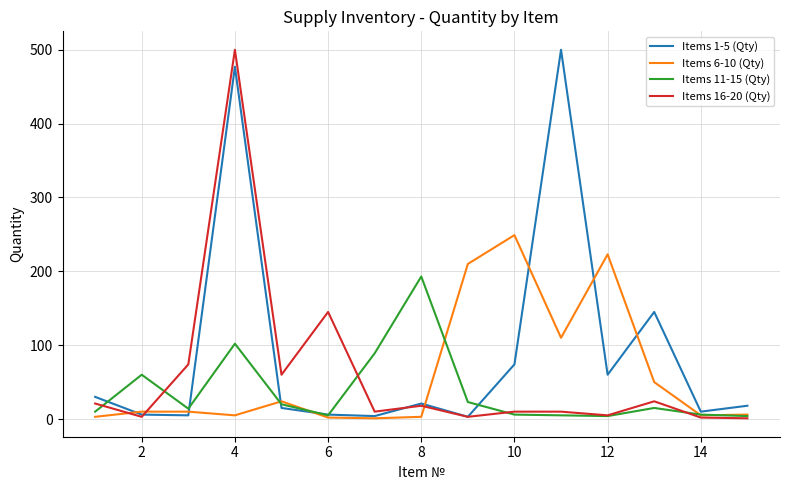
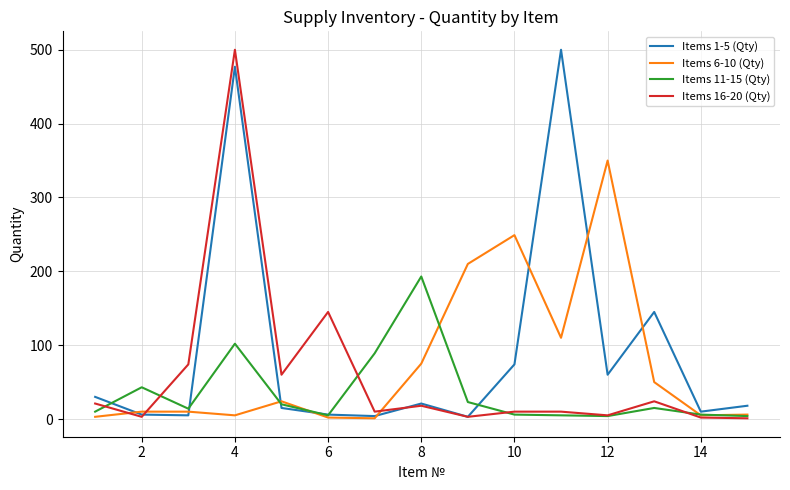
  {
    "Items 1-5 (Qty)": {
      "4": 480,
      "10": 70,
      "12": 60,
      "14": 10
    },
    "Items 6-10 (Qty)": {
      "2": 10,
      "4": 10,
-     "8": 0,
+     "8": 80,
      "10": 250,
-     "12": 220
+     "12": 350
    },
    "Items 11-15 (Qty)": {
-     "2": 60,
+     "2": 40,
      "4": 100,
      "8": 190,
      "10": 10
    },
    "Items 16-20 (Qty)": {
      "4": 500,
      "6": 150,
      "10": 10
    }
  }
